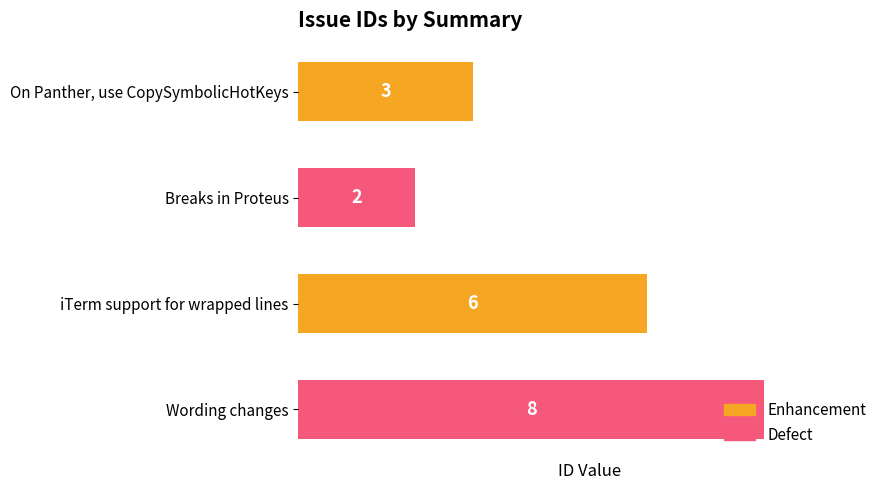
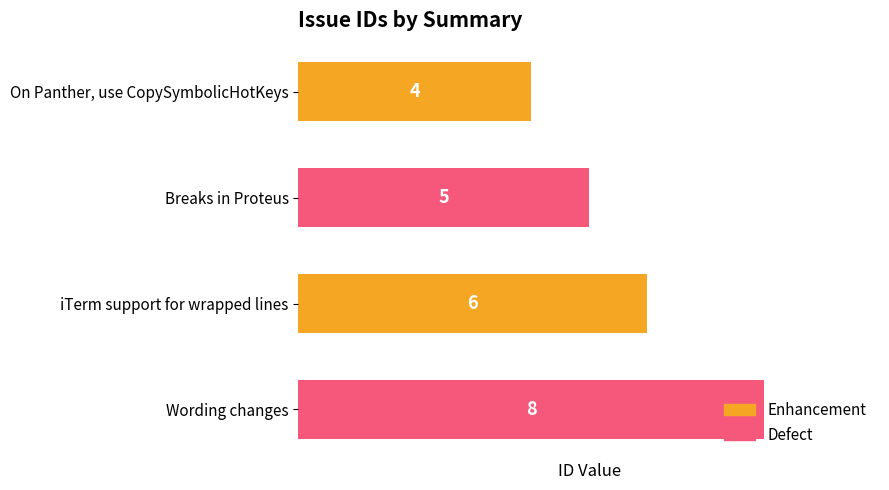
  {
-   "On Panther, use CopySymbolicHotKeys": 3,
-   "Breaks in Proteus": 2,
+   "On Panther, use CopySymbolicHotKeys": 4,
+   "Breaks in Proteus": 5,
    "iTerm support for wrapped lines": 6,
    "Wording changes": 8
  }
